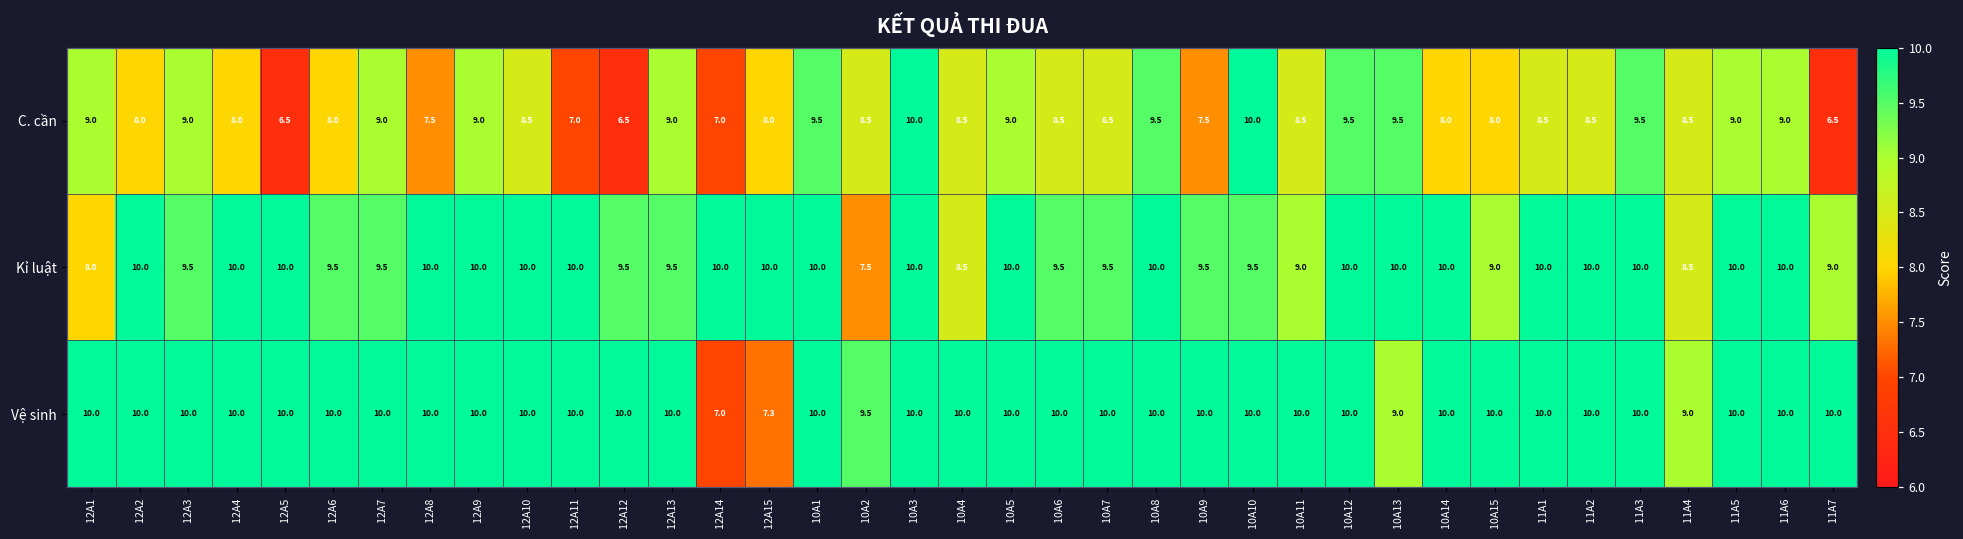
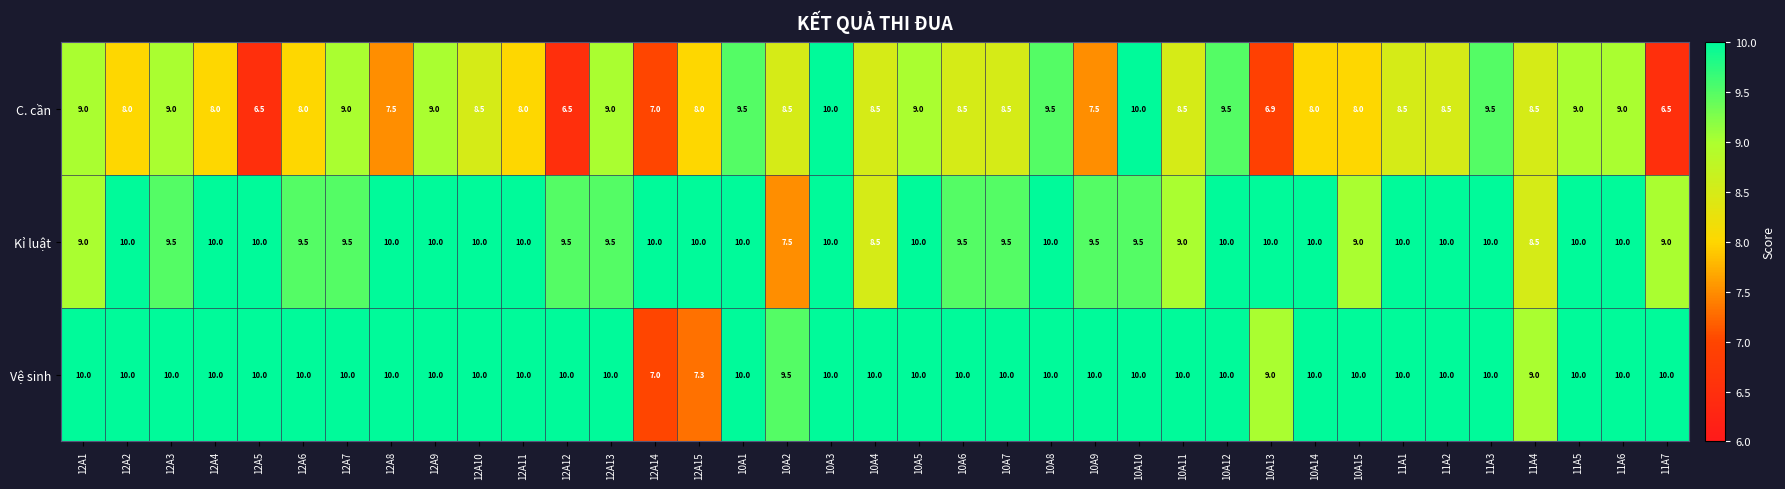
  {
    "C. cần": {
      "12A1": 9.0,
      "12A2": 8.0,
      "12A3": 9.0,
      "12A4": 8.0,
      "12A5": 6.5,
      "12A6": 8.0,
      "12A7": 9.0,
      "12A8": 7.5,
      "12A9": 9.0,
      "12A10": 8.5,
-     "12A11": 7.0,
+     "12A11": 8.0,
      "12A12": 6.5,
      "12A13": 9.0,
      "12A14": 7.0,
      "12A15": 8.0,
      "10A1": 9.5,
      "10A2": 8.5,
      "10A3": 10.0,
      "10A4": 8.5,
      "10A5": 9.0,
      "10A6": 8.5,
      "10A7": 8.5,
      "10A8": 9.5,
      "10A9": 7.5,
      "10A10": 10.0,
      "10A11": 8.5,
      "10A12": 9.5,
-     "10A13": 9.5,
+     "10A13": 6.9,
      "10A14": 8.0,
      "10A15": 8.0,
      "11A1": 8.5,
      "11A2": 8.5,
      "11A3": 9.5,
      "11A4": 8.5,
      "11A5": 9.0,
      "11A6": 9.0,
      "11A7": 6.5
    },
    "Kỉ luật": {
-     "12A1": 8.0,
+     "12A1": 9.0,
      "12A2": 10.0,
      "12A3": 9.5,
      "12A4": 10.0,
      "12A5": 10.0,
      "12A6": 9.5,
      "12A7": 9.5,
      "12A8": 10.0,
      "12A9": 10.0,
      "12A10": 10.0,
      "12A11": 10.0,
      "12A12": 9.5,
      "12A13": 9.5,
      "12A14": 10.0,
      "12A15": 10.0,
      "10A1": 10.0,
      "10A2": 7.5,
      "10A3": 10.0,
      "10A4": 8.5,
      "10A5": 10.0,
      "10A6": 9.5,
      "10A7": 9.5,
      "10A8": 10.0,
      "10A9": 9.5,
      "10A10": 9.5,
      "10A11": 9.0,
      "10A12": 10.0,
      "10A13": 10.0,
      "10A14": 10.0,
      "10A15": 9.0,
      "11A1": 10.0,
      "11A2": 10.0,
      "11A3": 10.0,
      "11A4": 8.5,
      "11A5": 10.0,
      "11A6": 10.0,
      "11A7": 9.0
    },
    "Vệ sinh": {
      "12A1": 10.0,
      "12A2": 10.0,
      "12A3": 10.0,
      "12A4": 10.0,
      "12A5": 10.0,
      "12A6": 10.0,
      "12A7": 10.0,
      "12A8": 10.0,
      "12A9": 10.0,
      "12A10": 10.0,
      "12A11": 10.0,
      "12A12": 10.0,
      "12A13": 10.0,
      "12A14": 7.0,
      "12A15": 7.3,
      "10A1": 10.0,
      "10A2": 9.5,
      "10A3": 10.0,
      "10A4": 10.0,
      "10A5": 10.0,
      "10A6": 10.0,
      "10A7": 10.0,
      "10A8": 10.0,
      "10A9": 10.0,
      "10A10": 10.0,
      "10A11": 10.0,
      "10A12": 10.0,
      "10A13": 9.0,
      "10A14": 10.0,
      "10A15": 10.0,
      "11A1": 10.0,
      "11A2": 10.0,
      "11A3": 10.0,
      "11A4": 9.0,
      "11A5": 10.0,
      "11A6": 10.0,
      "11A7": 10.0
    }
  }
